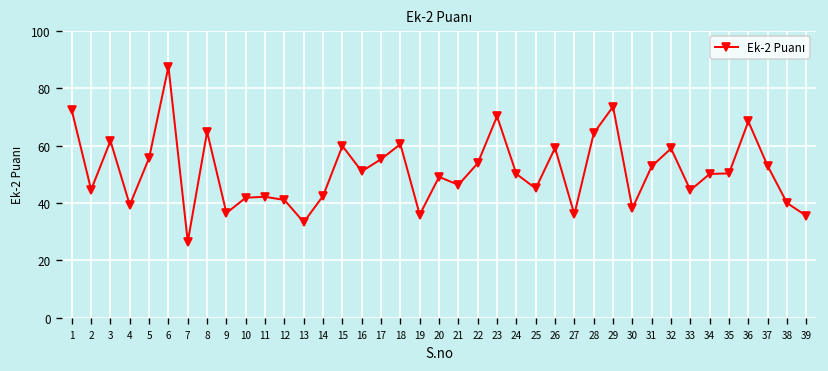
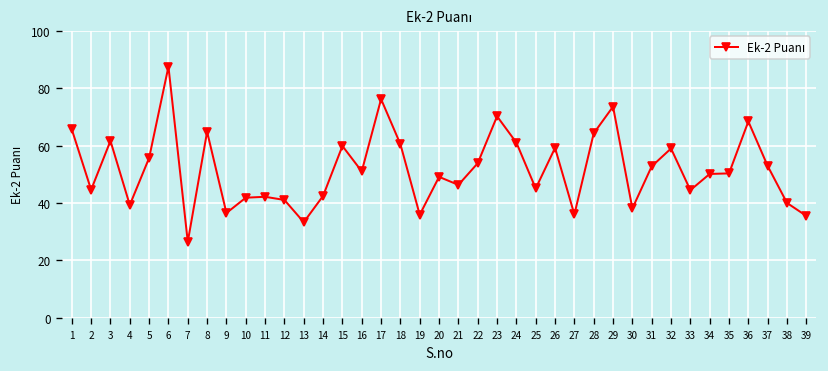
  {
-   "1": 72,
+   "1": 66,
    "2": 45,
    "3": 62,
    "4": 39,
    "5": 56,
    "6": 87,
    "7": 26,
    "8": 65,
    "9": 37,
    "10": 42,
    "11": 42,
    "12": 41,
    "13": 33,
    "14": 42,
    "15": 60,
    "16": 51,
-   "17": 55,
+   "17": 76,
    "18": 60,
    "19": 36,
    "20": 49,
    "21": 46,
    "22": 54,
    "23": 70,
-   "24": 50,
+   "24": 61,
    "25": 45,
    "26": 59,
    "27": 36,
    "28": 64,
    "29": 74,
    "30": 38,
    "31": 53,
    "32": 59,
    "33": 44,
    "34": 50,
    "35": 50,
    "36": 68,
    "37": 53,
    "38": 40,
    "39": 36
  }
